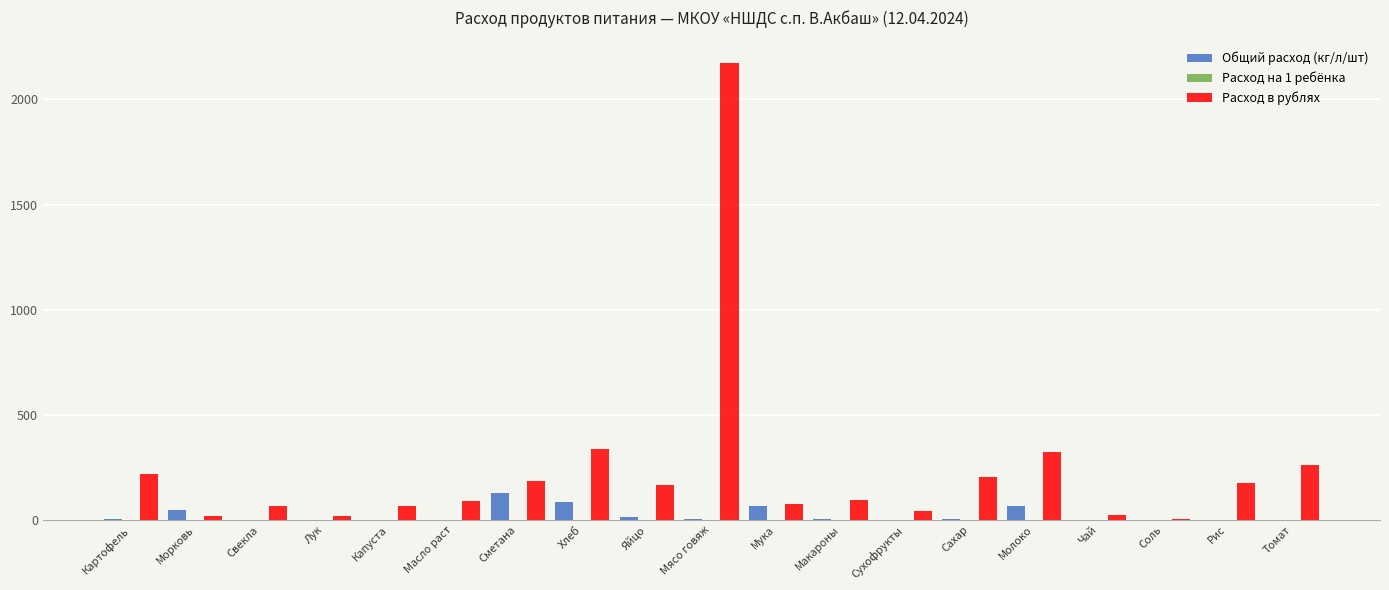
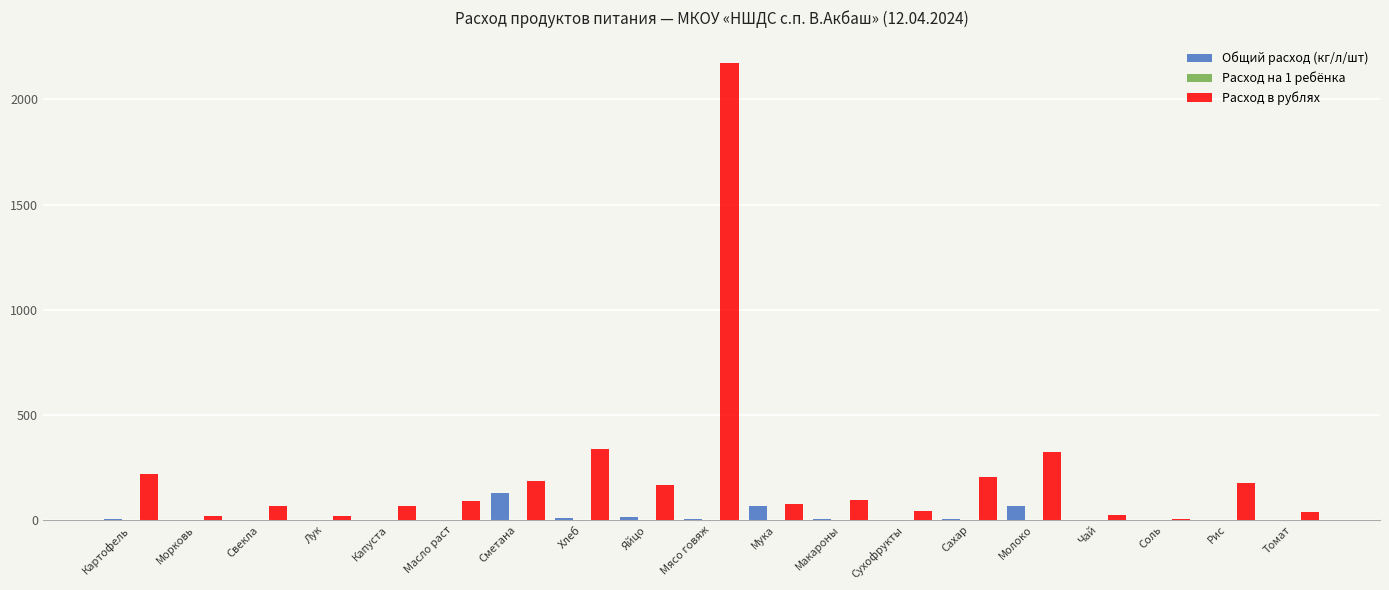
  {
    "Общий расход (кг/л/шт)": {
-     "Морковь": 50,
+     "Морковь": 0,
      "Сметана": 130,
-     "Хлеб": 80,
+     "Хлеб": 10,
      "Яйцо": 20,
      "Мука": 70,
      "Молоко": 70
    },
    "Расход в рублях": {
      "Картофель": 220,
      "Морковь": 20,
      "Свекла": 70,
      "Лук": 20,
      "Капуста": 70,
      "Масло раст": 90,
      "Сметана": 180,
      "Хлеб": 340,
      "Яйцо": 170,
      "Мясо говяж": 2170,
      "Мука": 80,
      "Макароны": 100,
      "Сухофрукты": 40,
      "Сахар": 210,
      "Молоко": 330,
      "Чай": 20,
      "Рис": 180,
-     "Томат": 260
+     "Томат": 40
    }
  }
